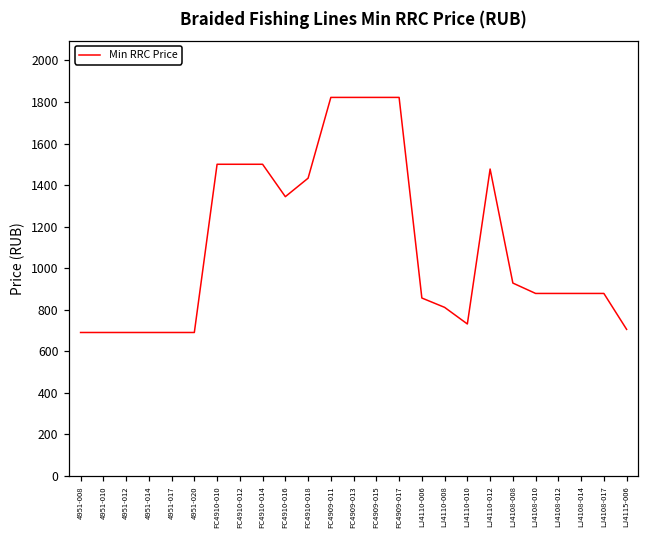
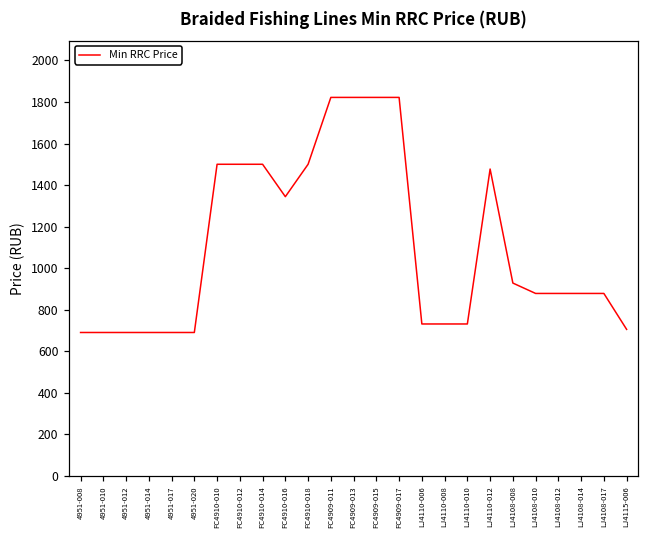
  {
    "4951-008": 690,
    "4951-010": 690,
    "4951-012": 690,
    "4951-014": 690,
    "4951-017": 690,
    "4951-020": 690,
    "FC4910-010": 1500,
    "FC4910-012": 1500,
    "FC4910-014": 1500,
    "FC4910-016": 1340,
-   "FC4910-018": 1430,
+   "FC4910-018": 1500,
    "FC4909-011": 1820,
    "FC4909-013": 1820,
    "FC4909-015": 1820,
    "FC4909-017": 1820,
-   "LJ4110-006": 860,
-   "LJ4110-008": 810,
+   "LJ4110-006": 730,
+   "LJ4110-008": 730,
    "LJ4110-010": 730,
    "LJ4110-012": 1480,
    "LJ4108-008": 930,
    "LJ4108-010": 880,
    "LJ4108-012": 880,
    "LJ4108-014": 880,
    "LJ4108-017": 880,
    "LJ4115-006": 710
  }
